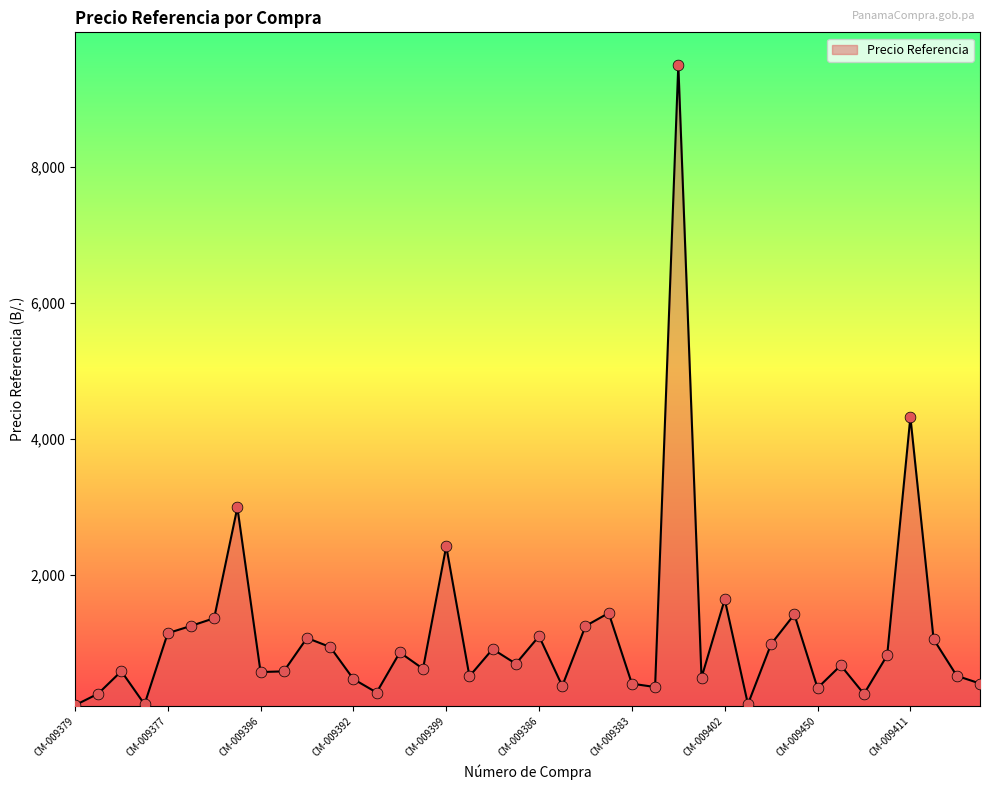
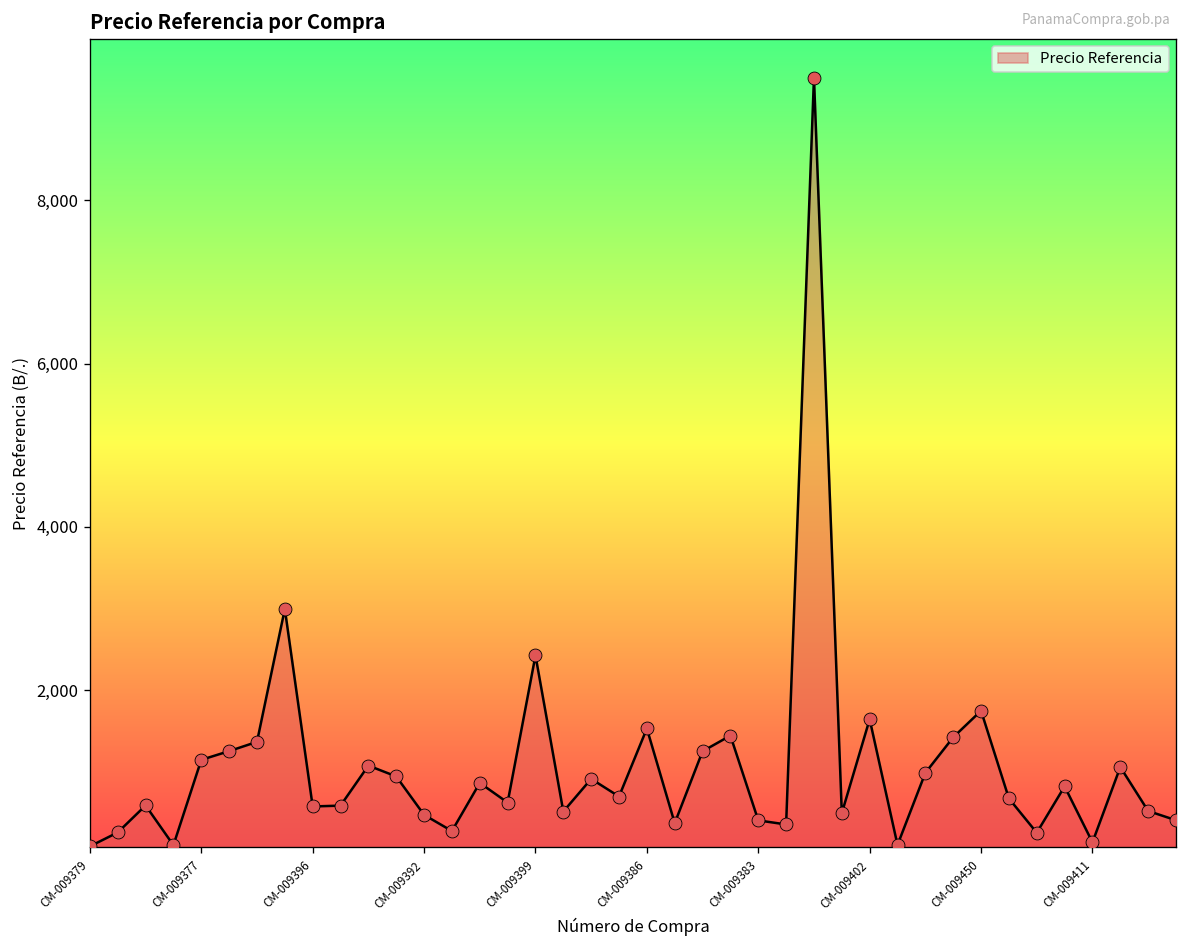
  {
    "CM-009379": "100",
    "CM-009377": "1,100",
    "CM-009396": "600",
    "CM-009392": "500",
    "CM-009399": "2,400",
-   "CM-009386": "1,100",
+   "CM-009386": "1,500",
    "CM-009383": "400",
    "CM-009402": "1,600",
-   "CM-009450": "300",
-   "CM-009411": "4,300"
+   "CM-009450": "1,800",
+   "CM-009411": "100"
  }
